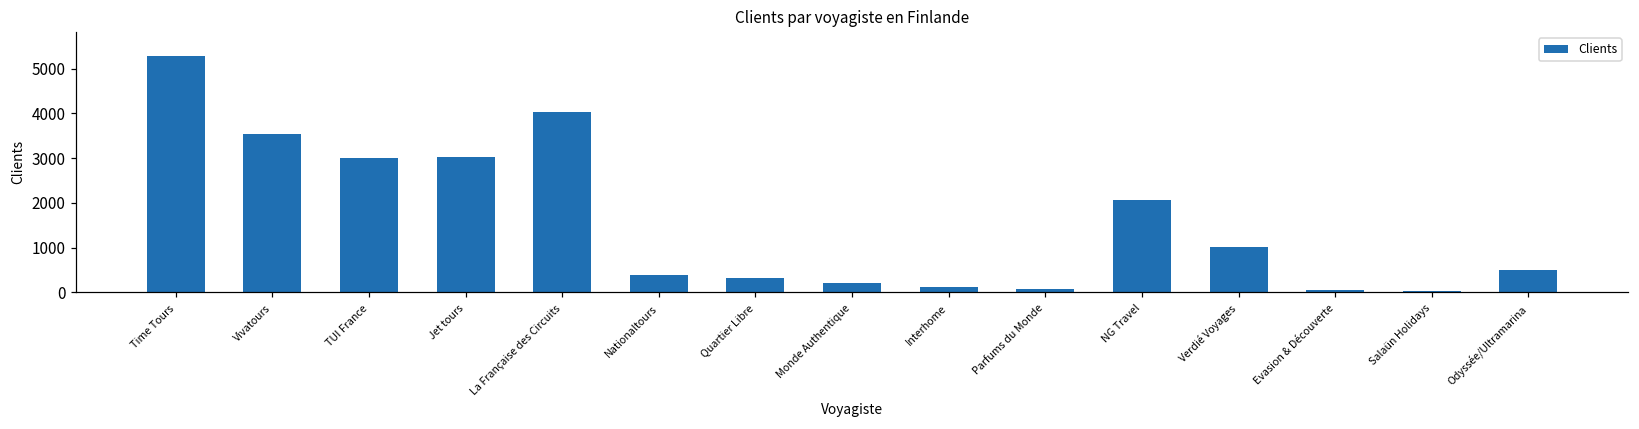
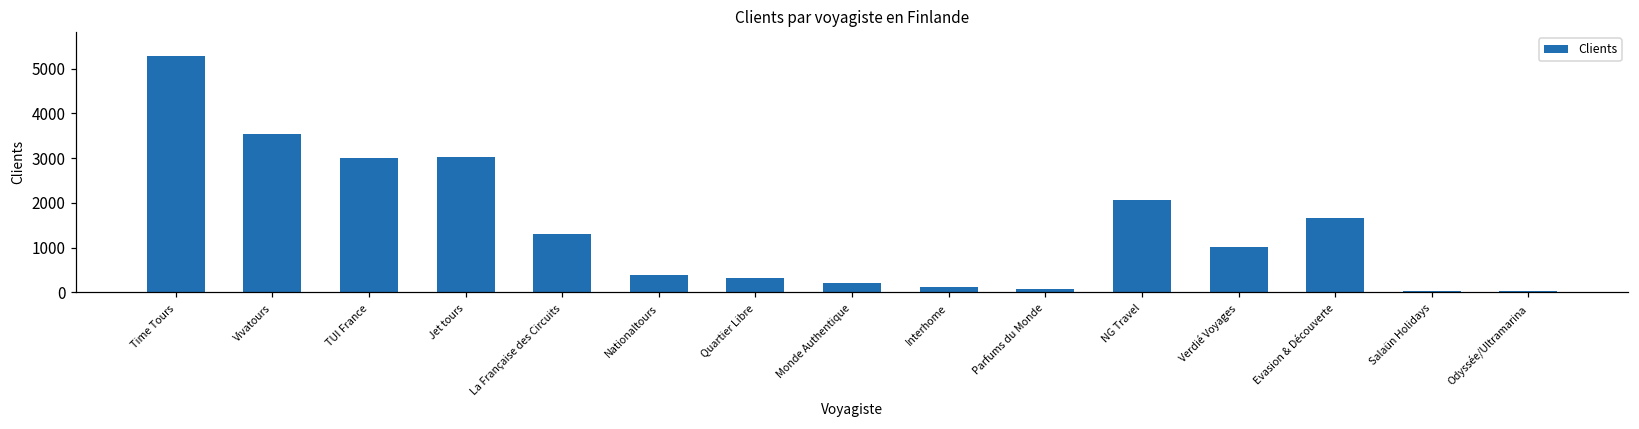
  {
    "Time Tours": 5300,
    "Vivatours": 3500,
    "TUI France": 3000,
    "Jet tours": 3000,
-   "La Française des Circuits": 4000,
+   "La Française des Circuits": 1300,
    "Nationaltours": 400,
    "Quartier Libre": 300,
    "Monde Authentique": 200,
    "Interhome": 100,
    "Parfums du Monde": 100,
    "NG Travel": 2100,
    "Verdié Voyages": 1000,
-   "Evasion & Découverte": 0,
-   "Odyssée/Ultramarina": 500
+   "Evasion & Découverte": 1700,
+   "Odyssée/Ultramarina": 0
  }
